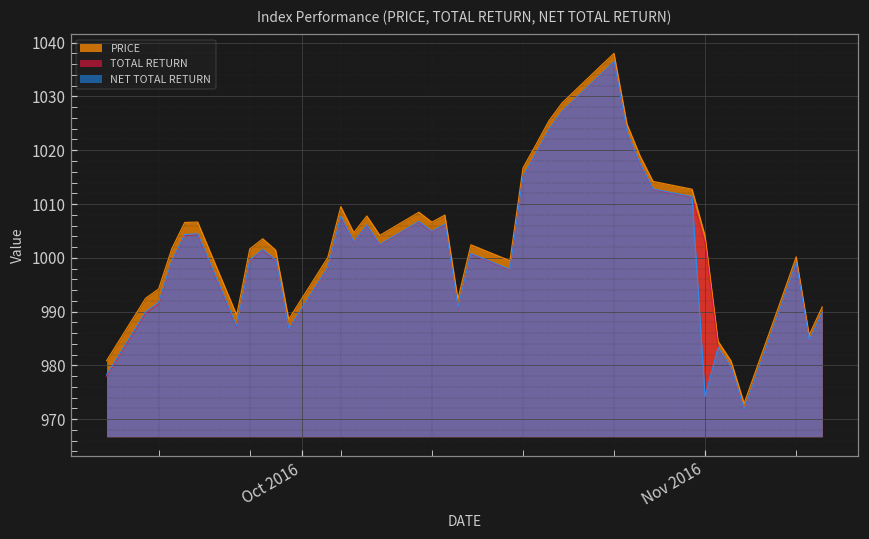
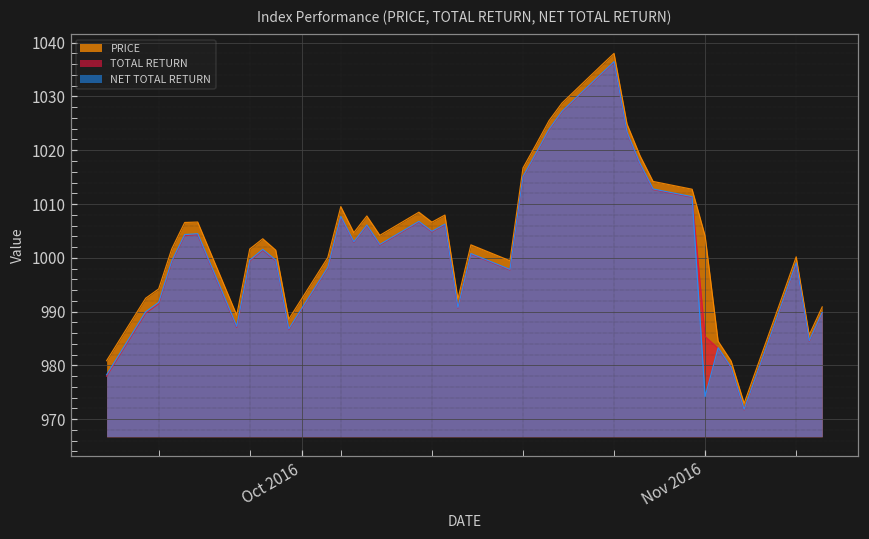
  {
    "PRICE": {
      "Nov 2016": 1004
    },
    "TOTAL RETURN": {
-     "Nov 2016": 1003
+     "Nov 2016": 985
    },
    "NET TOTAL RETURN": {
      "Nov 2016": 974
    }
  }
